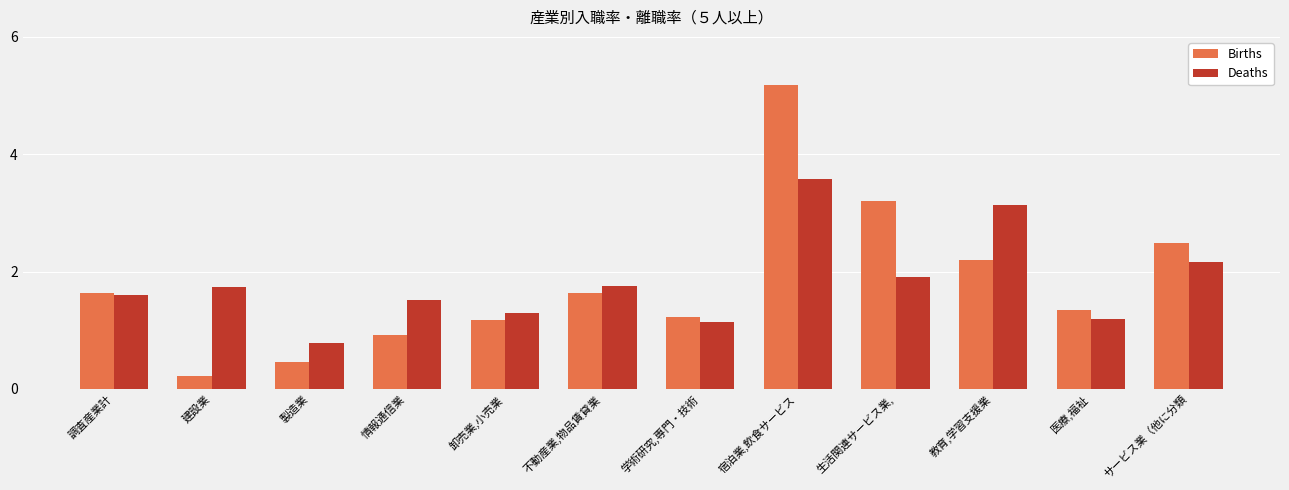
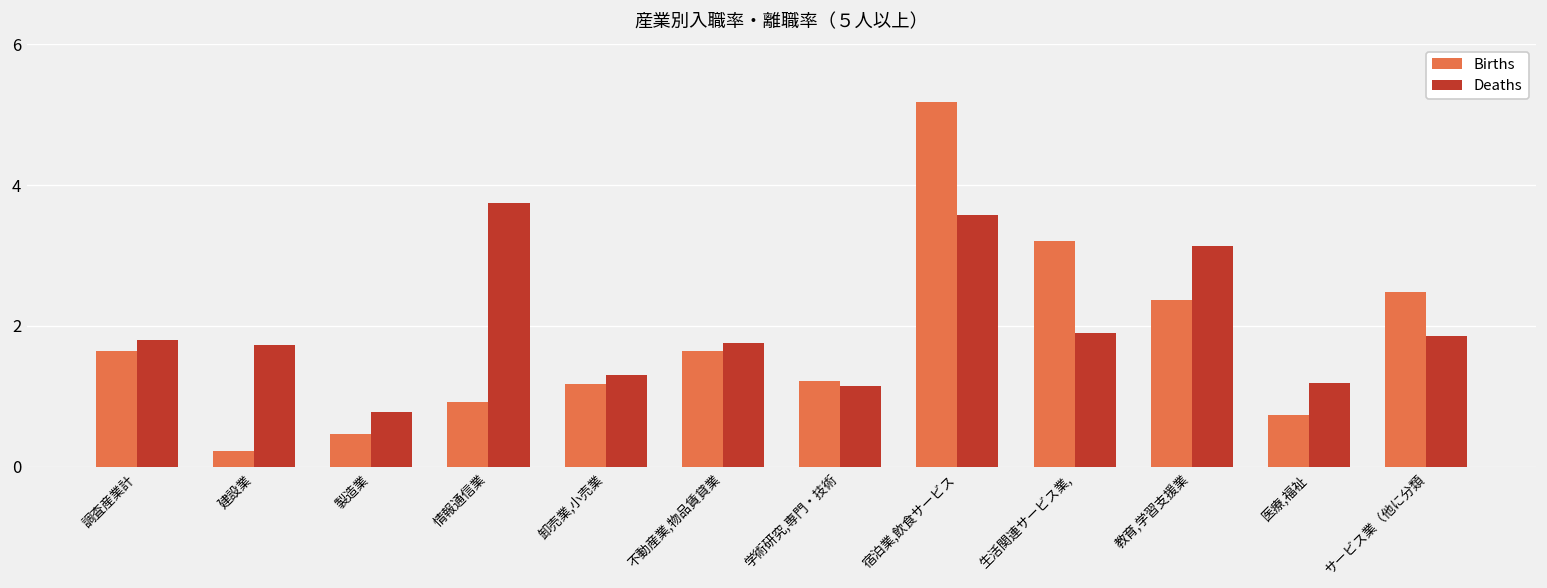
  {
    "Births": {
      "調査産業計": 1.6,
      "建設業": 0.2,
      "製造業": 0.5,
      "情報通信業": 0.9,
      "卸売業,小売業": 1.2,
      "不動産業,物品賃貸業": 1.6,
      "学術研究,専門・技術": 1.2,
      "宿泊業,飲食サービス": 5.2,
      "生活関連サービス業,": 3.2,
-     "教育,学習支援業": 2.2,
-     "医療,福祉": 1.4,
+     "教育,学習支援業": 2.4,
+     "医療,福祉": 0.7,
      "サービス業（他に分類": 2.5
    },
    "Deaths": {
-     "調査産業計": 1.6,
+     "調査産業計": 1.8,
      "建設業": 1.7,
      "製造業": 0.8,
-     "情報通信業": 1.5,
+     "情報通信業": 3.8,
      "卸売業,小売業": 1.3,
      "不動産業,物品賃貸業": 1.8,
      "学術研究,専門・技術": 1.1,
      "宿泊業,飲食サービス": 3.6,
      "生活関連サービス業,": 1.9,
      "教育,学習支援業": 3.1,
      "医療,福祉": 1.2,
-     "サービス業（他に分類": 2.2
+     "サービス業（他に分類": 1.9
    }
  }
